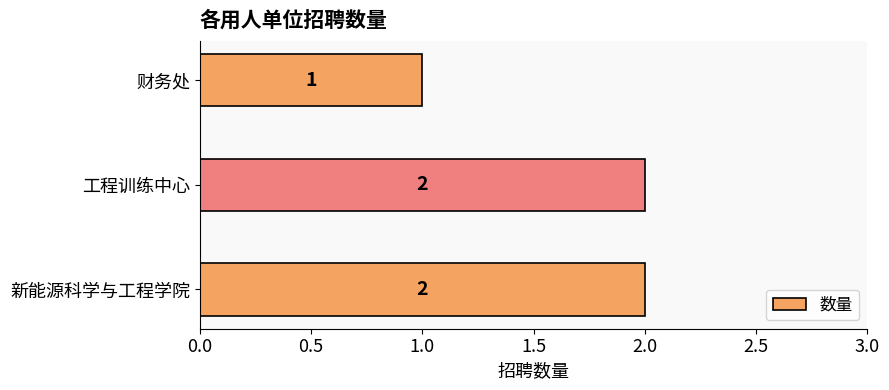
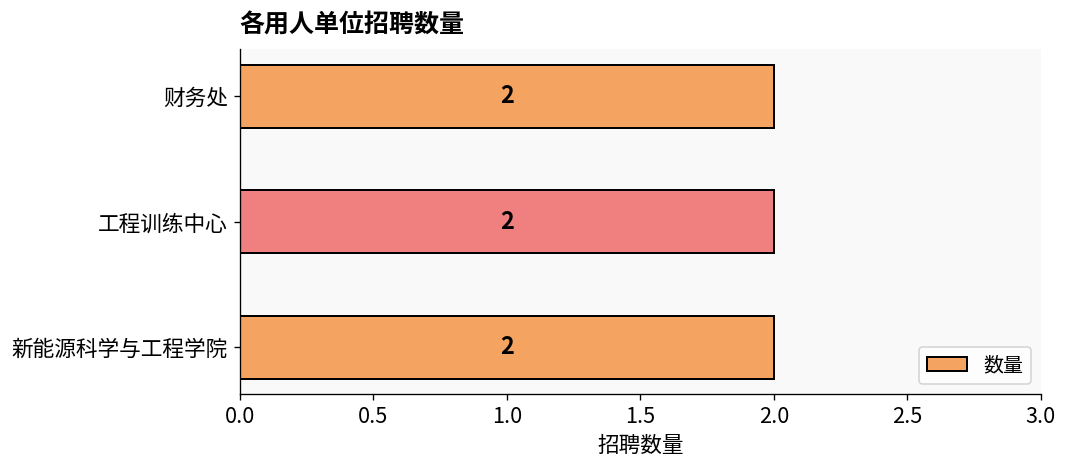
  {
-   "财务处": 1,
+   "财务处": 2,
    "工程训练中心": 2,
    "新能源科学与工程学院": 2
  }
